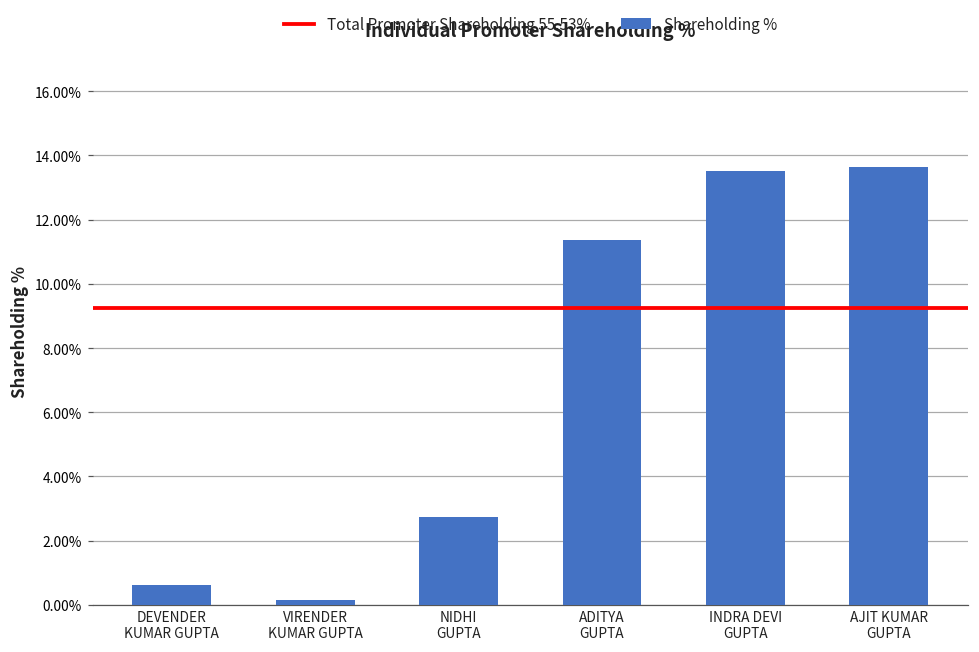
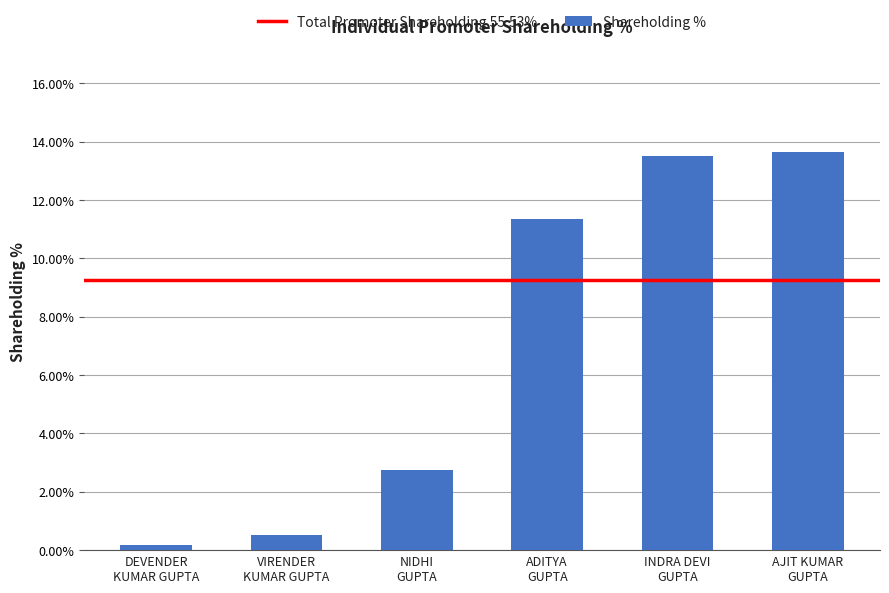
  {
-   "DEVENDER KUMAR GUPTA": "0.6%",
-   "VIRENDER KUMAR GUPTA": "0.1%",
+   "DEVENDER KUMAR GUPTA": "0.2%",
+   "VIRENDER KUMAR GUPTA": "0.5%",
    "NIDHI GUPTA": "2.7%",
    "ADITYA GUPTA": "11.4%",
    "INDRA DEVI GUPTA": "13.5%",
    "AJIT KUMAR GUPTA": "13.6%"
  }
